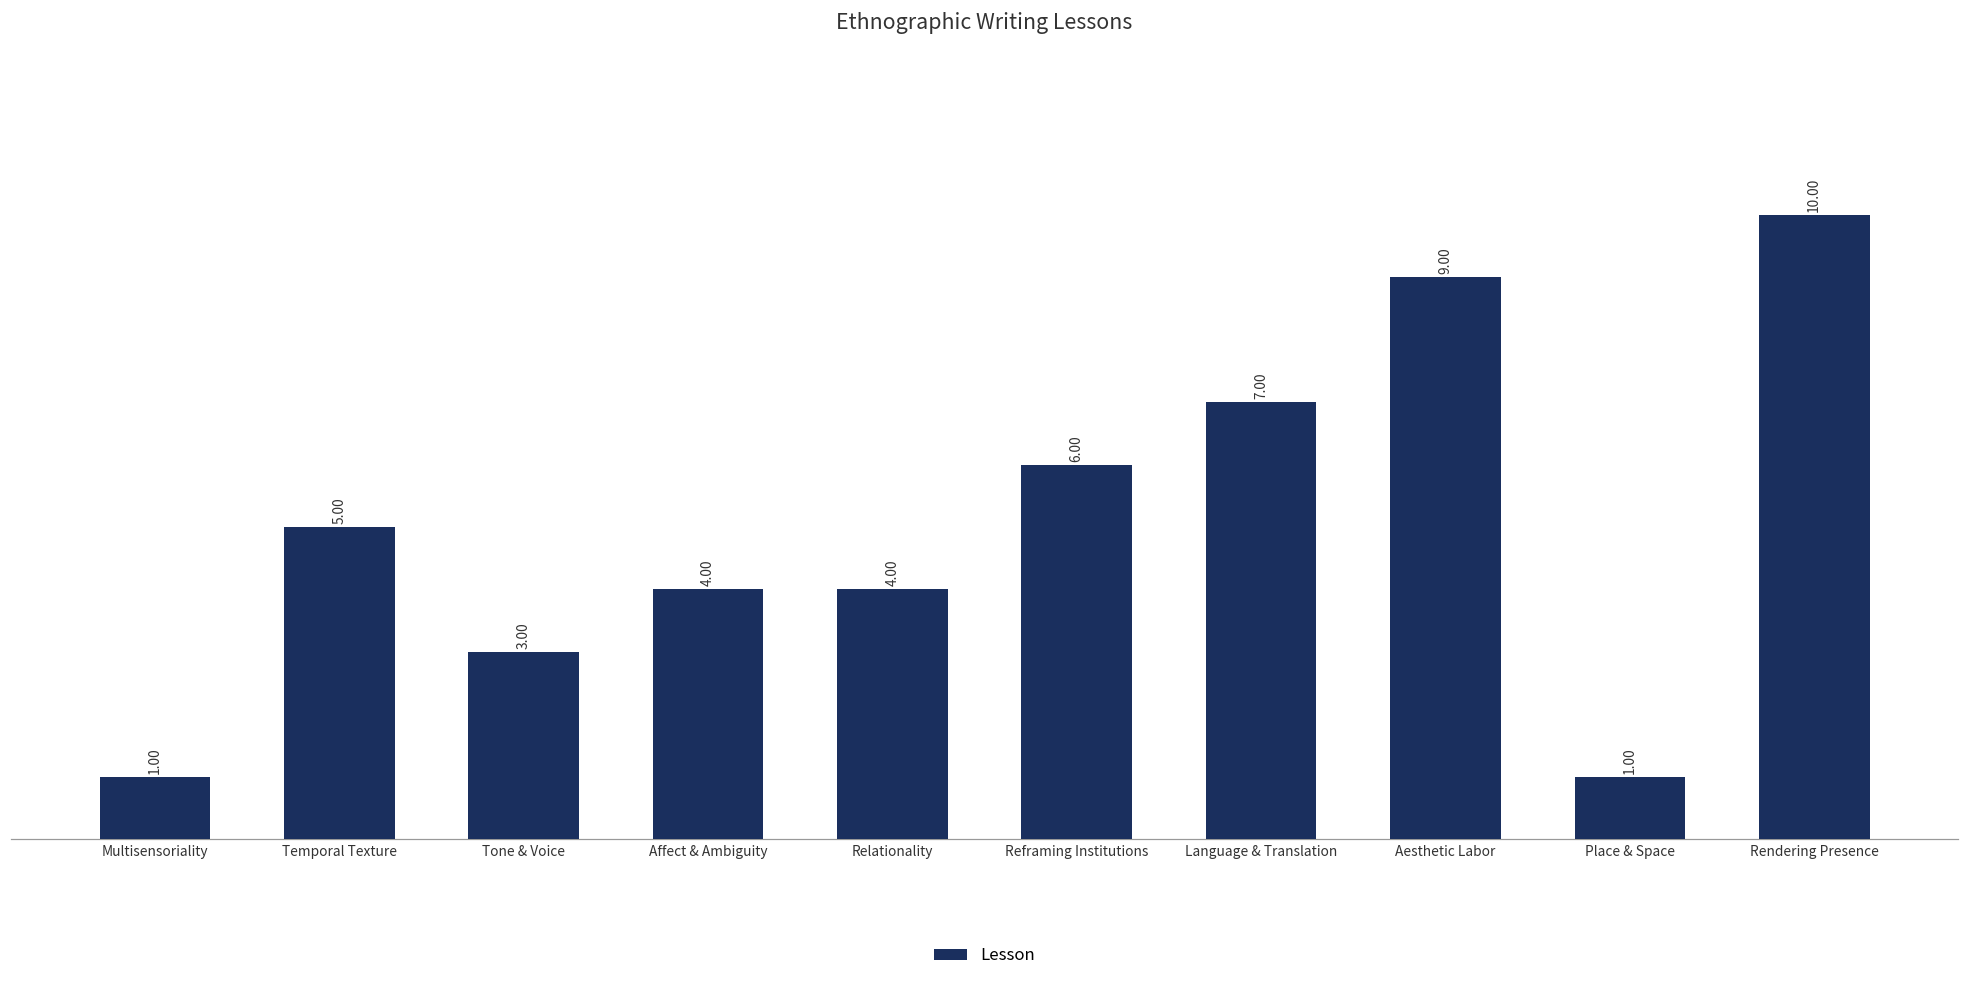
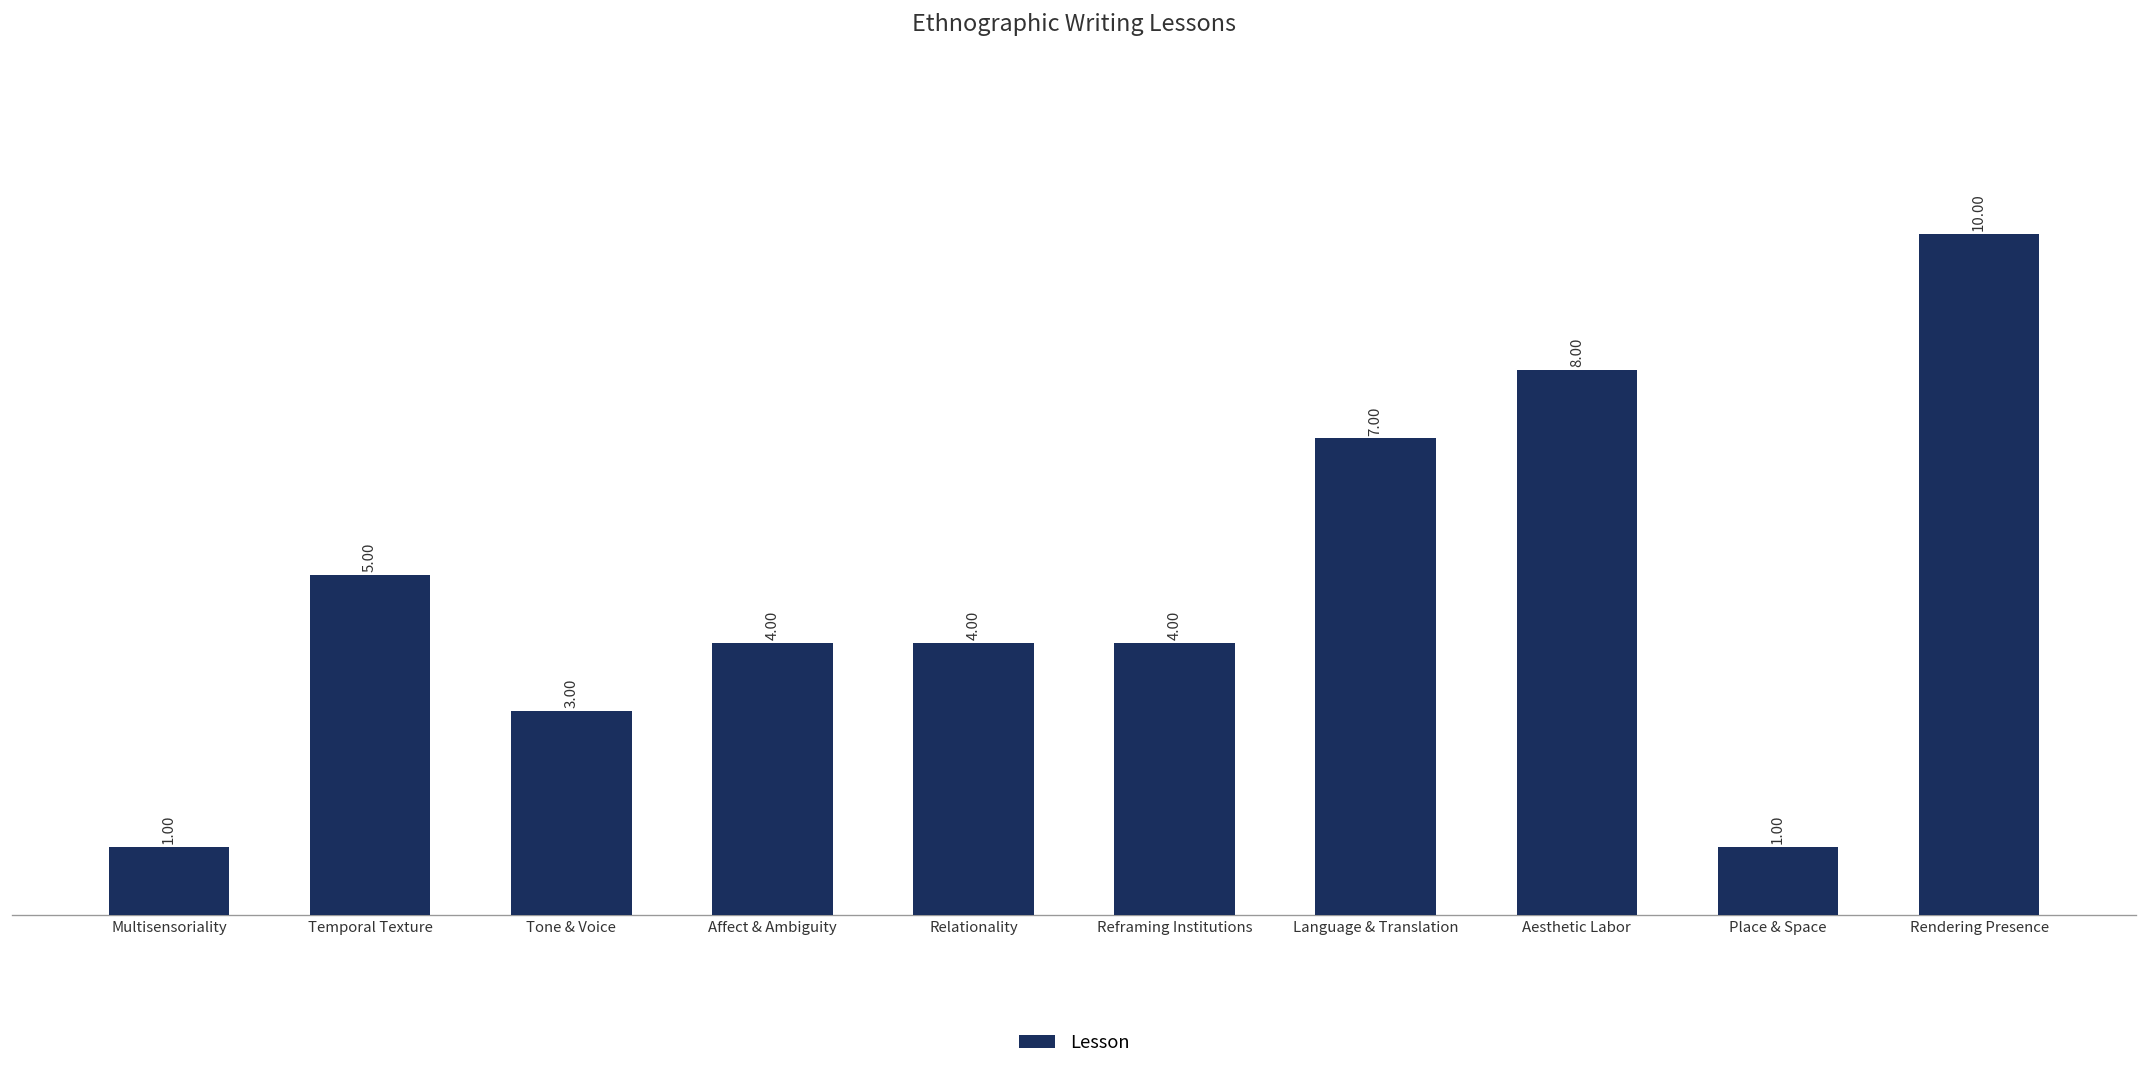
  {
    "Multisensoriality": 1.00,
    "Temporal Texture": 5.00,
    "Tone & Voice": 3.00,
    "Affect & Ambiguity": 4.00,
    "Relationality": 4.00,
-   "Reframing Institutions": 6.00,
+   "Reframing Institutions": 4.00,
    "Language & Translation": 7.00,
-   "Aesthetic Labor": 9.00,
+   "Aesthetic Labor": 8.00,
    "Place & Space": 1.00,
    "Rendering Presence": 10.00
  }
